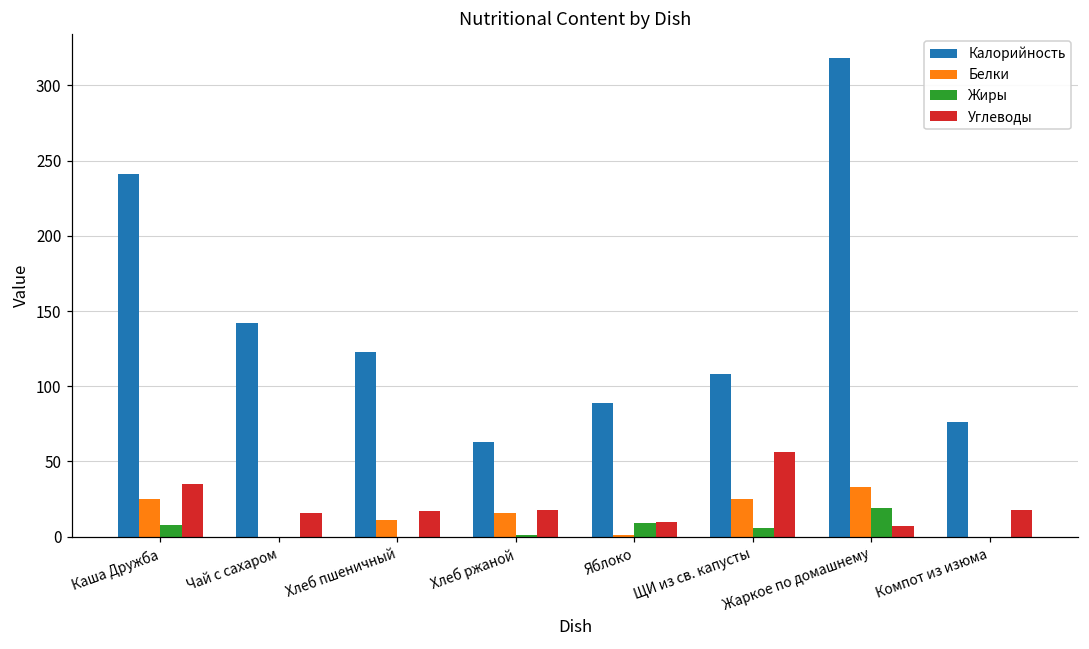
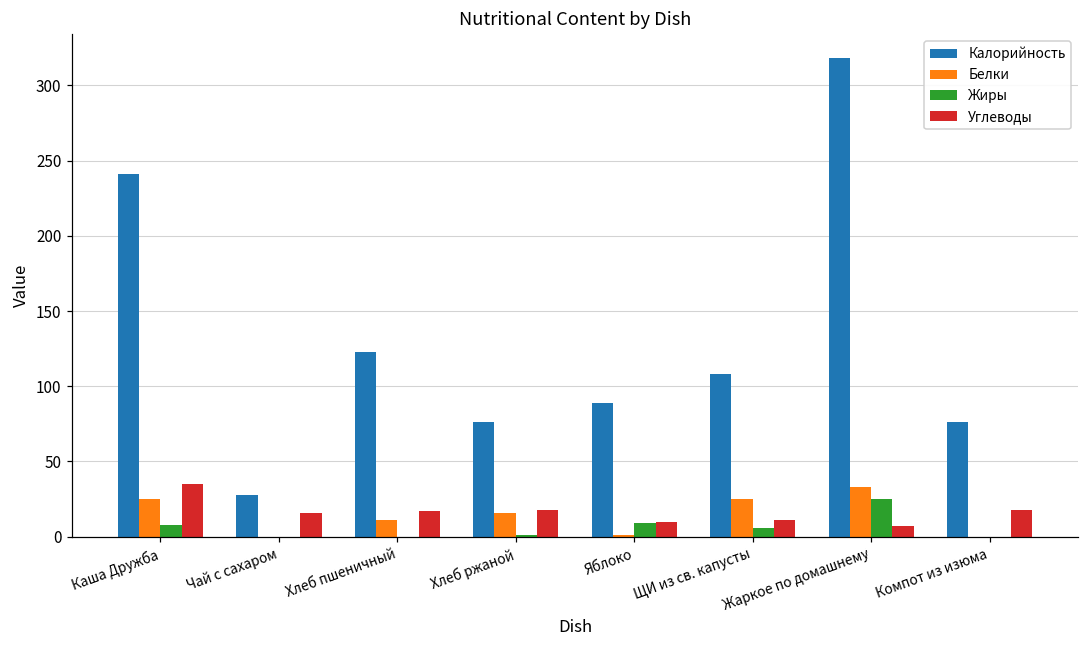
  {
    "Калорийность": {
      "Каша Дружба": 241,
-     "Чай с сахаром": 142,
+     "Чай с сахаром": 28,
      "Хлеб пшеничный": 123,
-     "Хлеб ржаной": 63,
+     "Хлеб ржаной": 76,
      "Яблоко": 89,
      "ЩИ из св. капусты": 108,
      "Жаркое по домашнему": 318,
      "Компот из изюма": 76
    },
    "Белки": {
      "Каша Дружба": 25,
      "Чай с сахаром": 0,
      "Хлеб пшеничный": 11,
      "Хлеб ржаной": 16,
      "ЩИ из св. капусты": 25,
      "Жаркое по домашнему": 33,
      "Компот из изюма": 0
    },
    "Жиры": {
      "Каша Дружба": 8,
      "Чай с сахаром": 0,
      "Хлеб пшеничный": 0,
      "Яблоко": 9,
      "ЩИ из св. капусты": 6,
-     "Жаркое по домашнему": 19,
+     "Жаркое по домашнему": 25,
      "Компот из изюма": 0
    },
    "Углеводы": {
      "Каша Дружба": 35,
      "Чай с сахаром": 16,
      "Хлеб пшеничный": 17,
      "Хлеб ржаной": 18,
      "Яблоко": 10,
-     "ЩИ из св. капусты": 56,
+     "ЩИ из св. капусты": 11,
      "Жаркое по домашнему": 7,
      "Компот из изюма": 18
    }
  }
